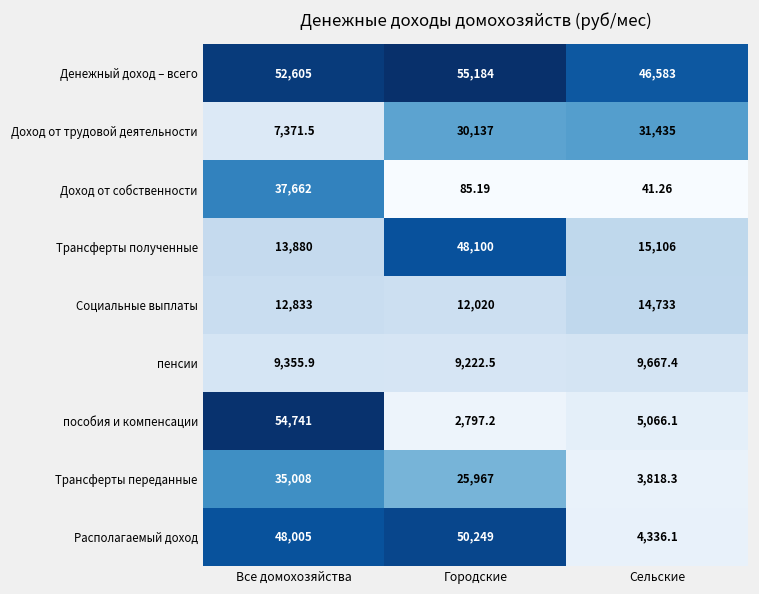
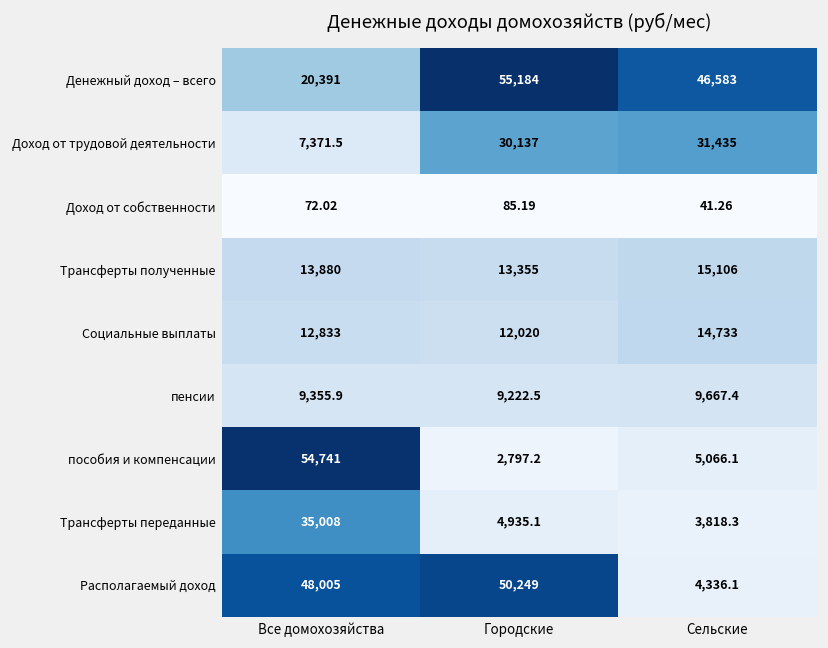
  {
    "Денежный доход – всего": {
-     "Все домохозяйства": "52,605",
+     "Все домохозяйства": "20,391",
      "Городские": "55,184",
      "Сельские": "46,583"
    },
    "Доход от трудовой деятельности": {
      "Все домохозяйства": "7,371.5",
      "Городские": "30,137",
      "Сельские": "31,435"
    },
    "Доход от собственности": {
-     "Все домохозяйства": "37,662",
+     "Все домохозяйства": "72.02",
      "Городские": "85.19",
      "Сельские": "41.26"
    },
    "Трансферты полученные": {
      "Все домохозяйства": "13,880",
-     "Городские": "48,100",
+     "Городские": "13,355",
      "Сельские": "15,106"
    },
    "Социальные выплаты": {
      "Все домохозяйства": "12,833",
      "Городские": "12,020",
      "Сельские": "14,733"
    },
    "пенсии": {
      "Все домохозяйства": "9,355.9",
      "Городские": "9,222.5",
      "Сельские": "9,667.4"
    },
    "пособия и компенсации": {
      "Все домохозяйства": "54,741",
      "Городские": "2,797.2",
      "Сельские": "5,066.1"
    },
    "Трансферты переданные": {
      "Все домохозяйства": "35,008",
-     "Городские": "25,967",
+     "Городские": "4,935.1",
      "Сельские": "3,818.3"
    },
    "Располагаемый доход": {
      "Все домохозяйства": "48,005",
      "Городские": "50,249",
      "Сельские": "4,336.1"
    }
  }
